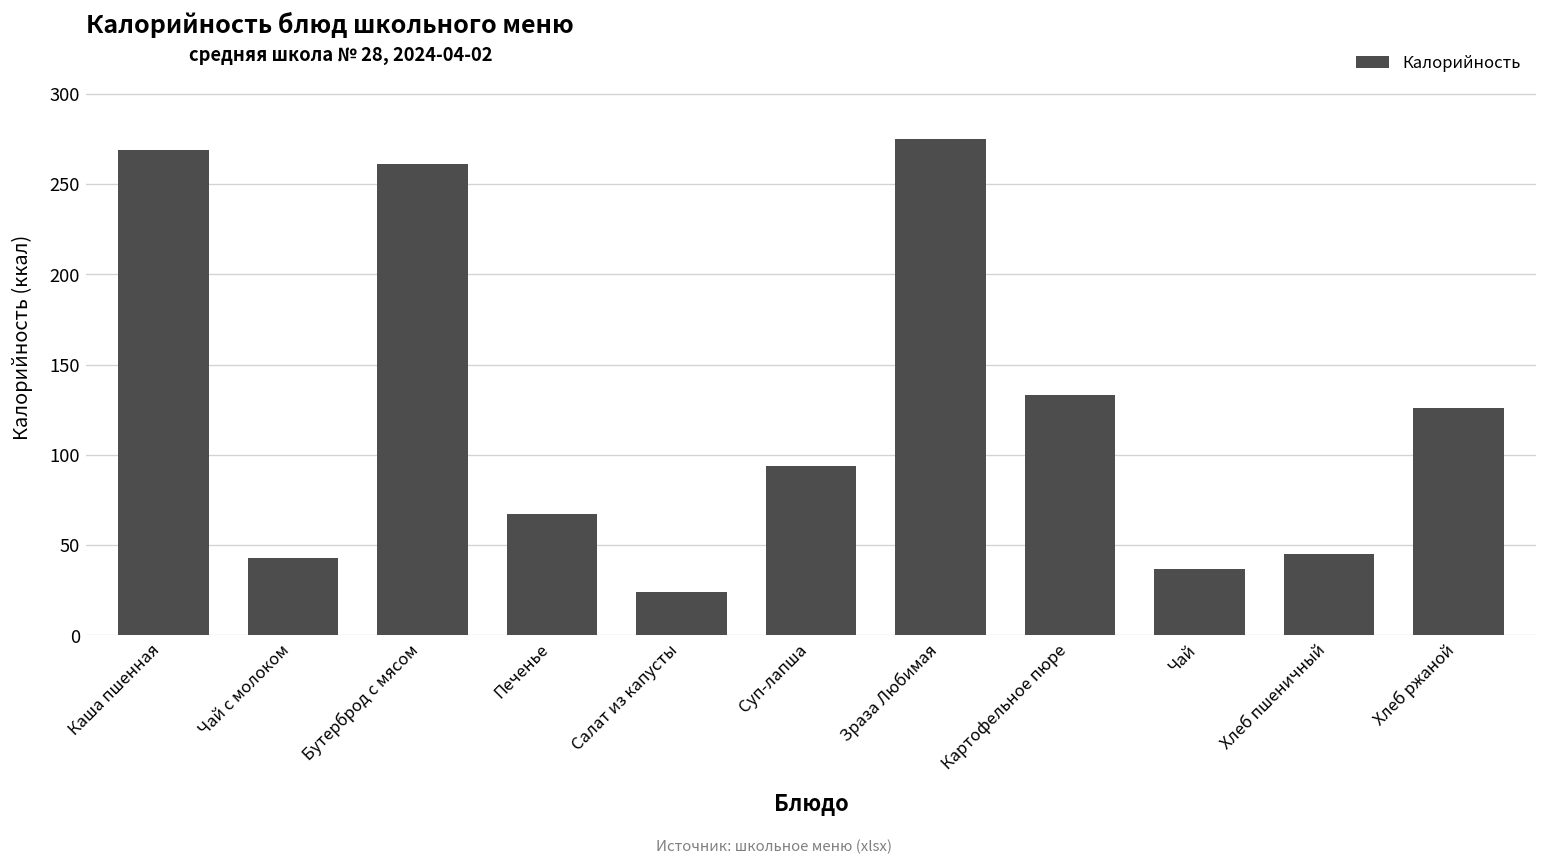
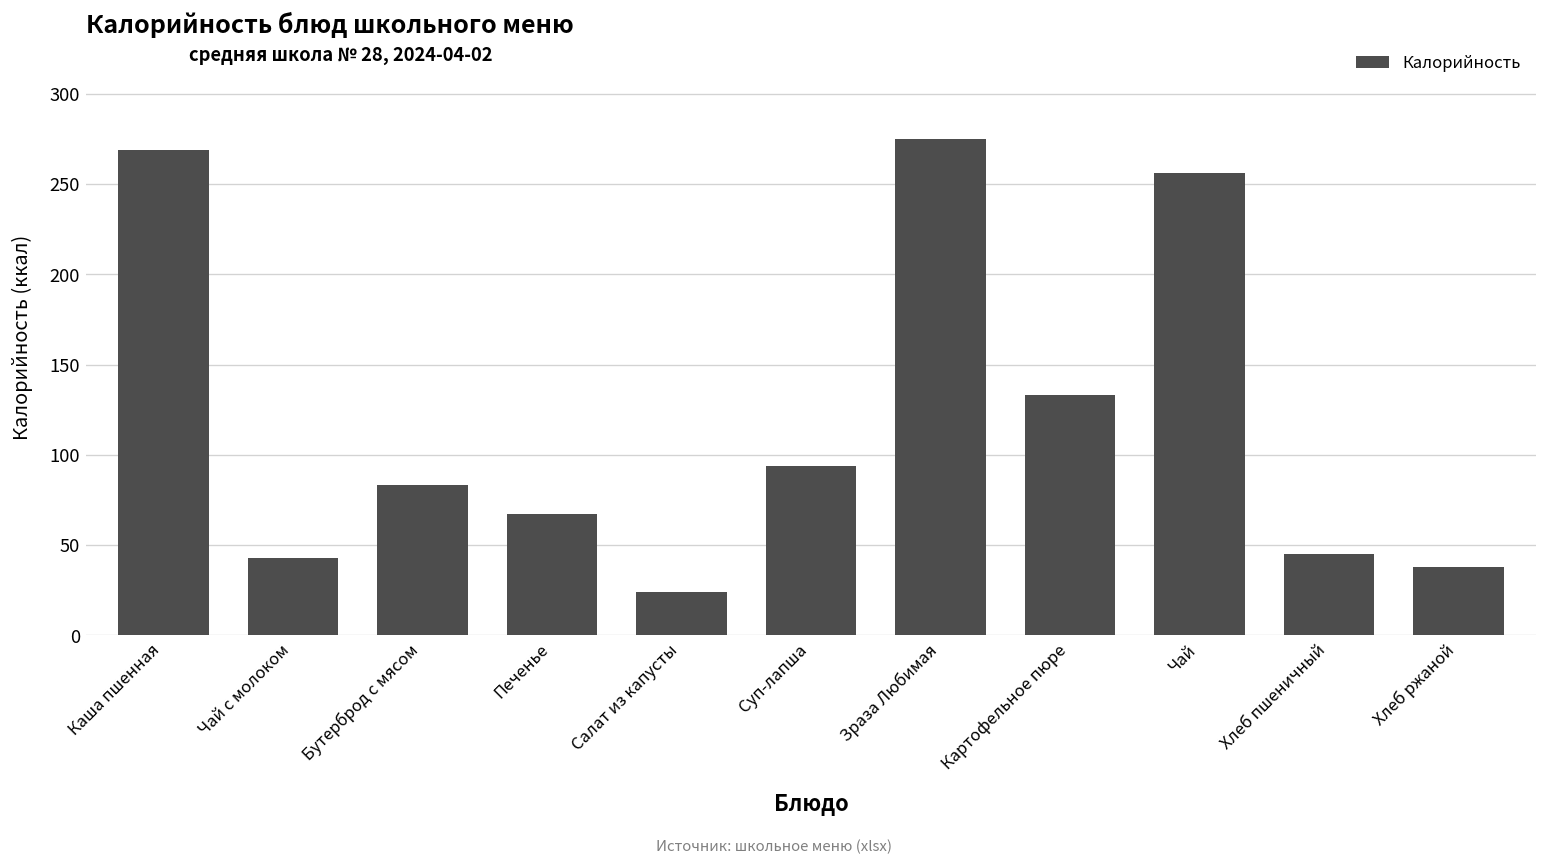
  {
    "Каша пшенная": 269,
    "Чай с молоком": 43,
-   "Бутерброд с мясом": 261,
+   "Бутерброд с мясом": 83,
    "Печенье": 67,
    "Салат из капусты": 24,
    "Суп-лапша": 94,
    "Зраза Любимая": 275,
    "Картофельное пюре": 133,
-   "Чай": 37,
+   "Чай": 256,
    "Хлеб пшеничный": 45,
-   "Хлеб ржаной": 126
+   "Хлеб ржаной": 38
  }
